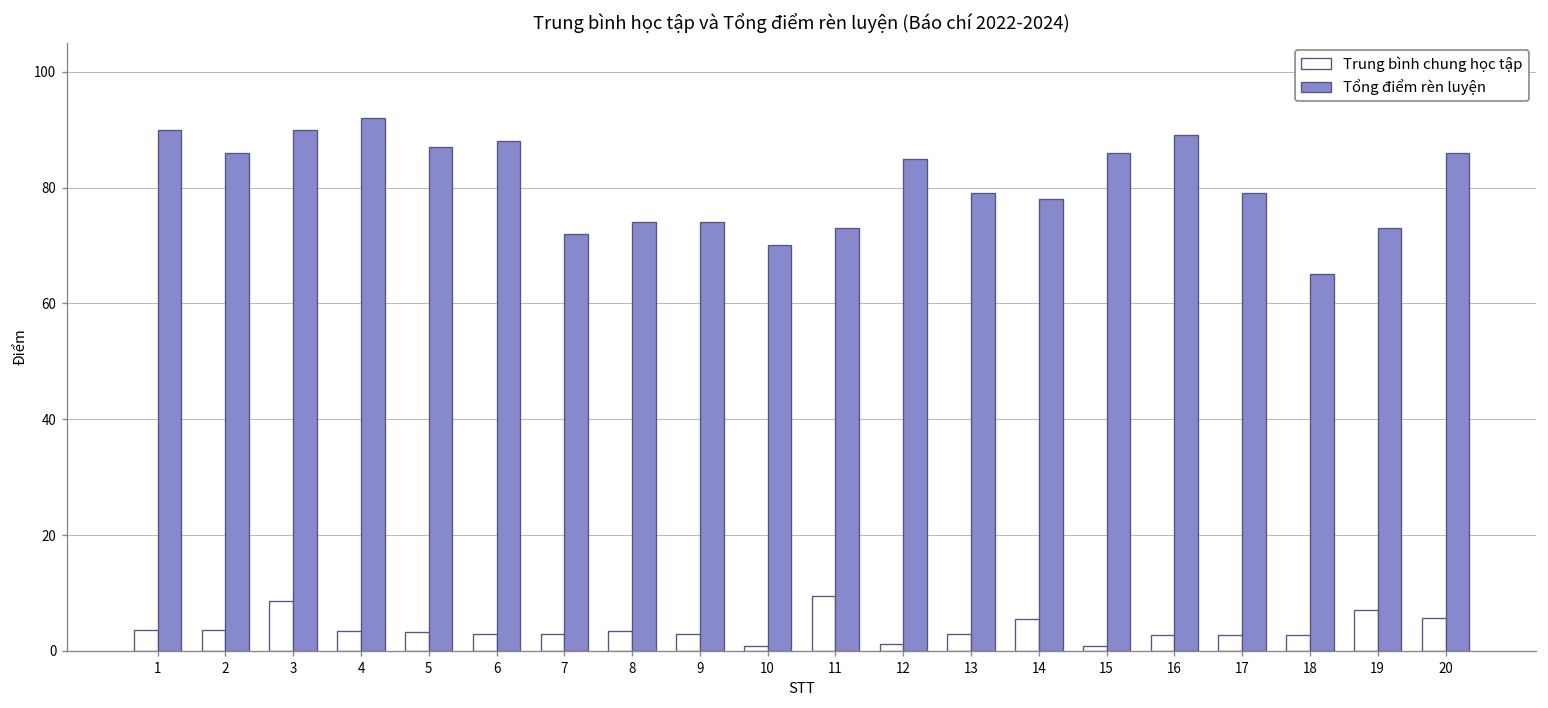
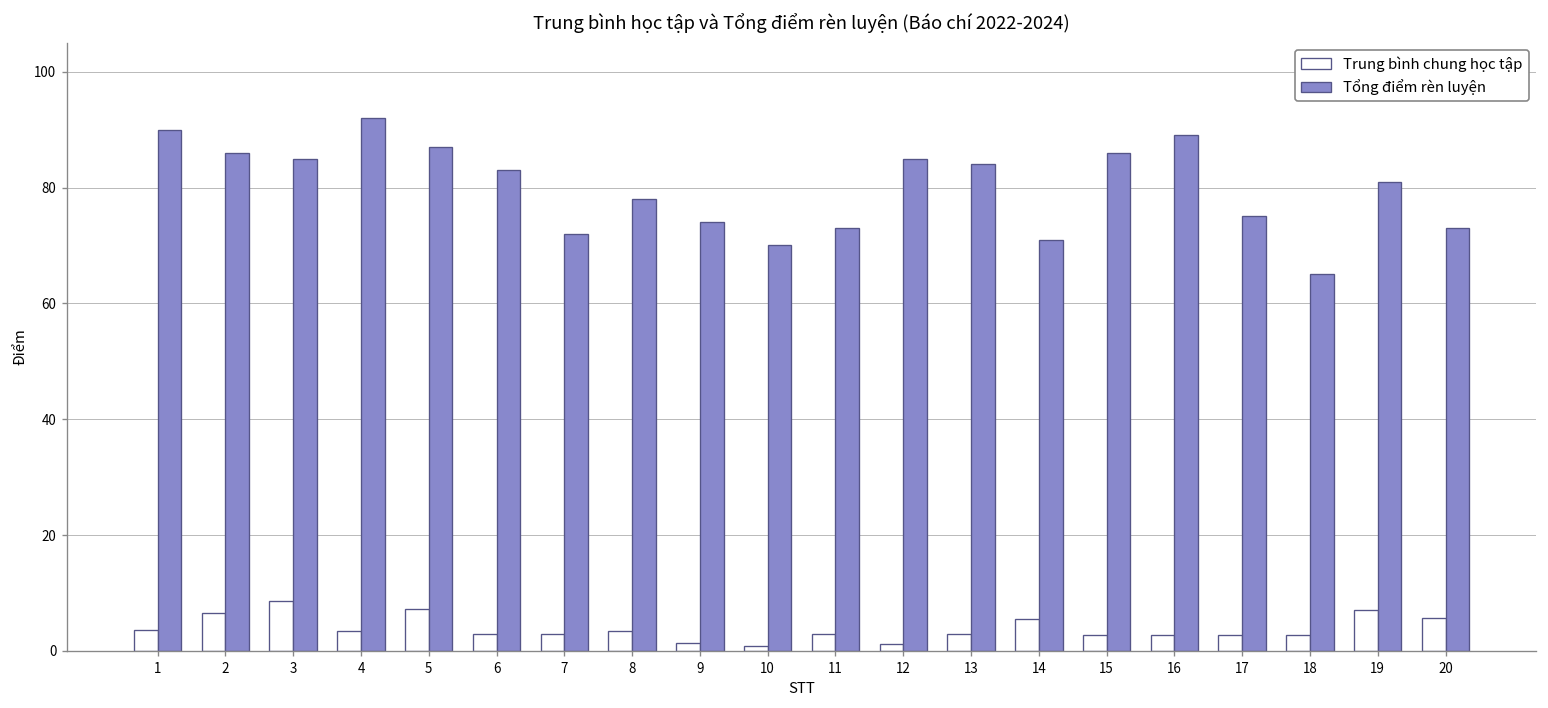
  {
    "Trung bình chung học tập": {
      "1": 4,
-     "2": 4,
+     "2": 7,
      "3": 9,
      "4": 3,
-     "5": 3,
+     "5": 7,
      "6": 3,
      "7": 3,
      "8": 3,
-     "9": 3,
+     "9": 1,
      "10": 1,
-     "11": 9,
+     "11": 3,
      "12": 1,
      "13": 3,
      "14": 6,
-     "15": 1,
+     "15": 3,
      "16": 3,
      "17": 3,
      "18": 3,
      "19": 7,
      "20": 6
    },
    "Tổng điểm rèn luyện": {
      "1": 90,
      "2": 86,
-     "3": 90,
+     "3": 85,
      "4": 92,
      "5": 87,
-     "6": 88,
+     "6": 83,
      "7": 72,
-     "8": 74,
+     "8": 78,
      "9": 74,
      "10": 70,
      "11": 73,
      "12": 85,
-     "13": 79,
-     "14": 78,
+     "13": 84,
+     "14": 71,
      "15": 86,
      "16": 89,
-     "17": 79,
+     "17": 75,
      "18": 65,
-     "19": 73,
-     "20": 86
+     "19": 81,
+     "20": 73
    }
  }
